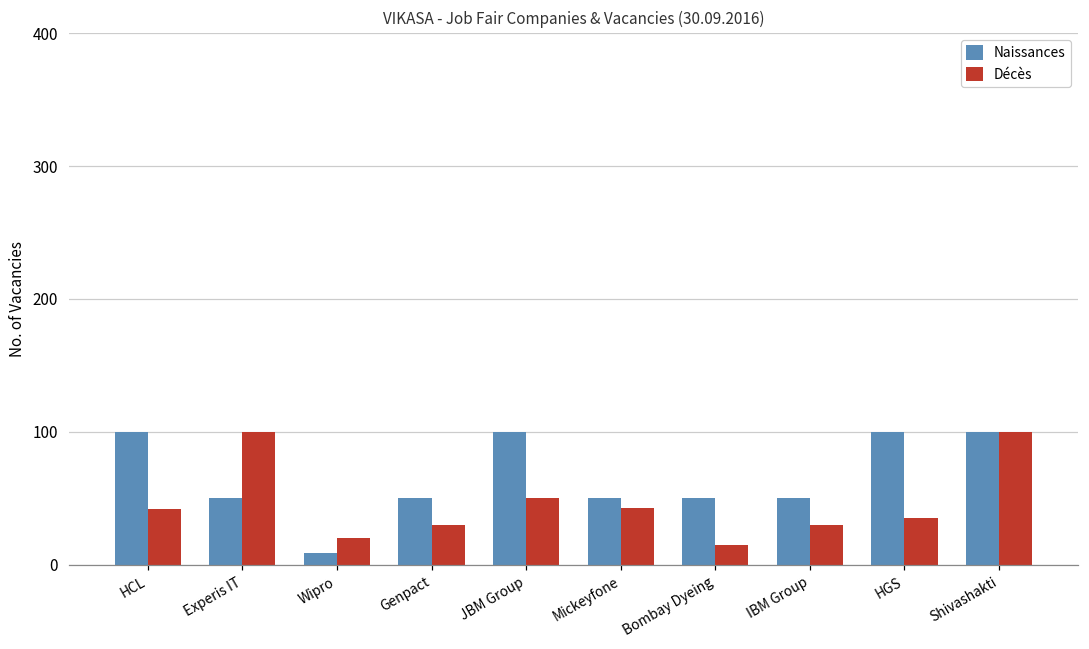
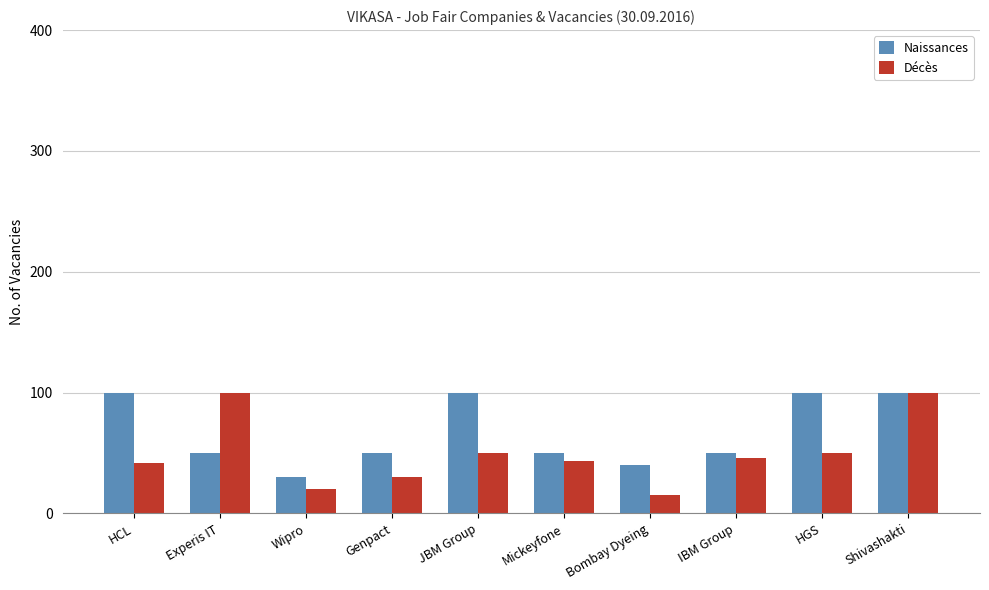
  {
    "Naissances": {
      "HCL": 100,
      "Experis IT": 50,
-     "Wipro": 9,
+     "Wipro": 30,
      "Genpact": 50,
      "JBM Group": 100,
      "Mickeyfone": 50,
-     "Bombay Dyeing": 50,
+     "Bombay Dyeing": 40,
      "IBM Group": 50,
      "HGS": 100,
      "Shivashakti": 100
    },
    "Décès": {
      "HCL": 42,
      "Experis IT": 100,
      "Wipro": 20,
      "Genpact": 30,
      "JBM Group": 50,
      "Mickeyfone": 43,
      "Bombay Dyeing": 15,
-     "IBM Group": 30,
-     "HGS": 35,
+     "IBM Group": 46,
+     "HGS": 50,
      "Shivashakti": 100
    }
  }
